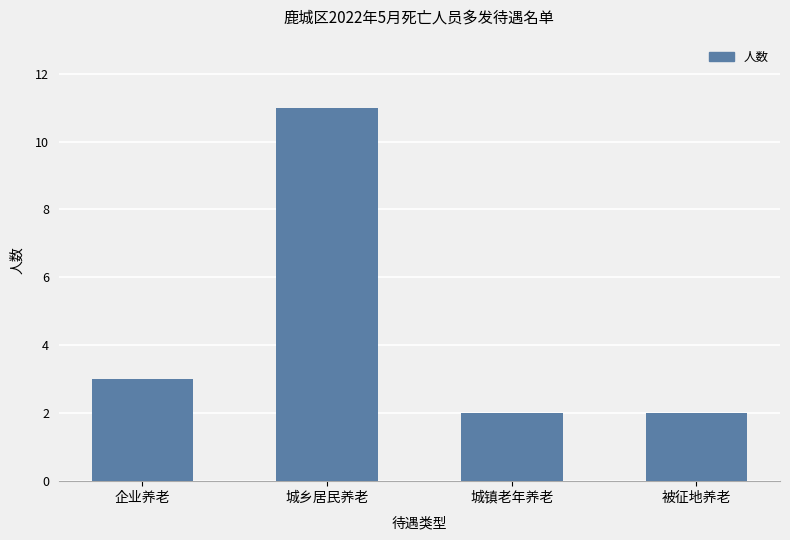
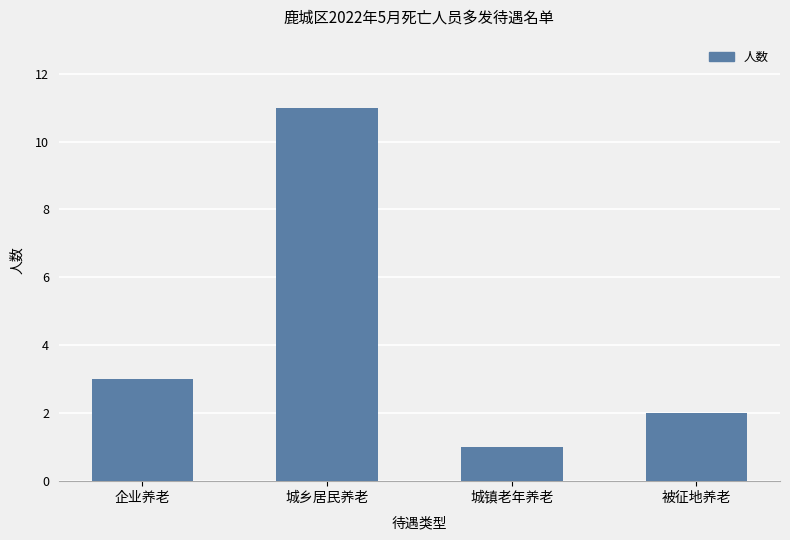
  {
    "企业养老": 3,
    "城乡居民养老": 11,
-   "城镇老年养老": 2,
+   "城镇老年养老": 1,
    "被征地养老": 2
  }
